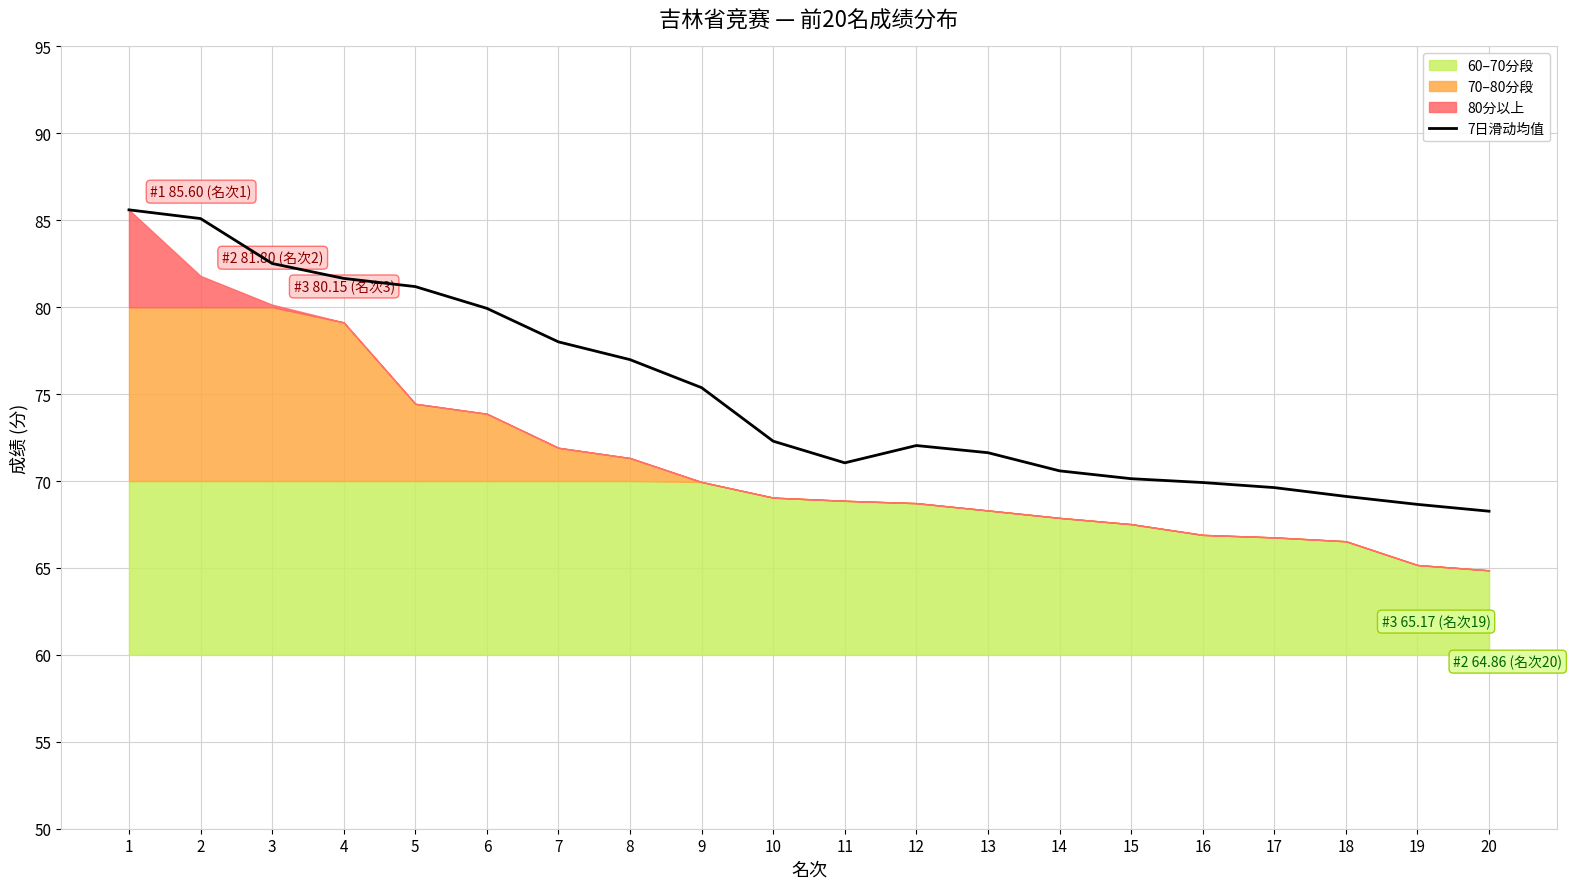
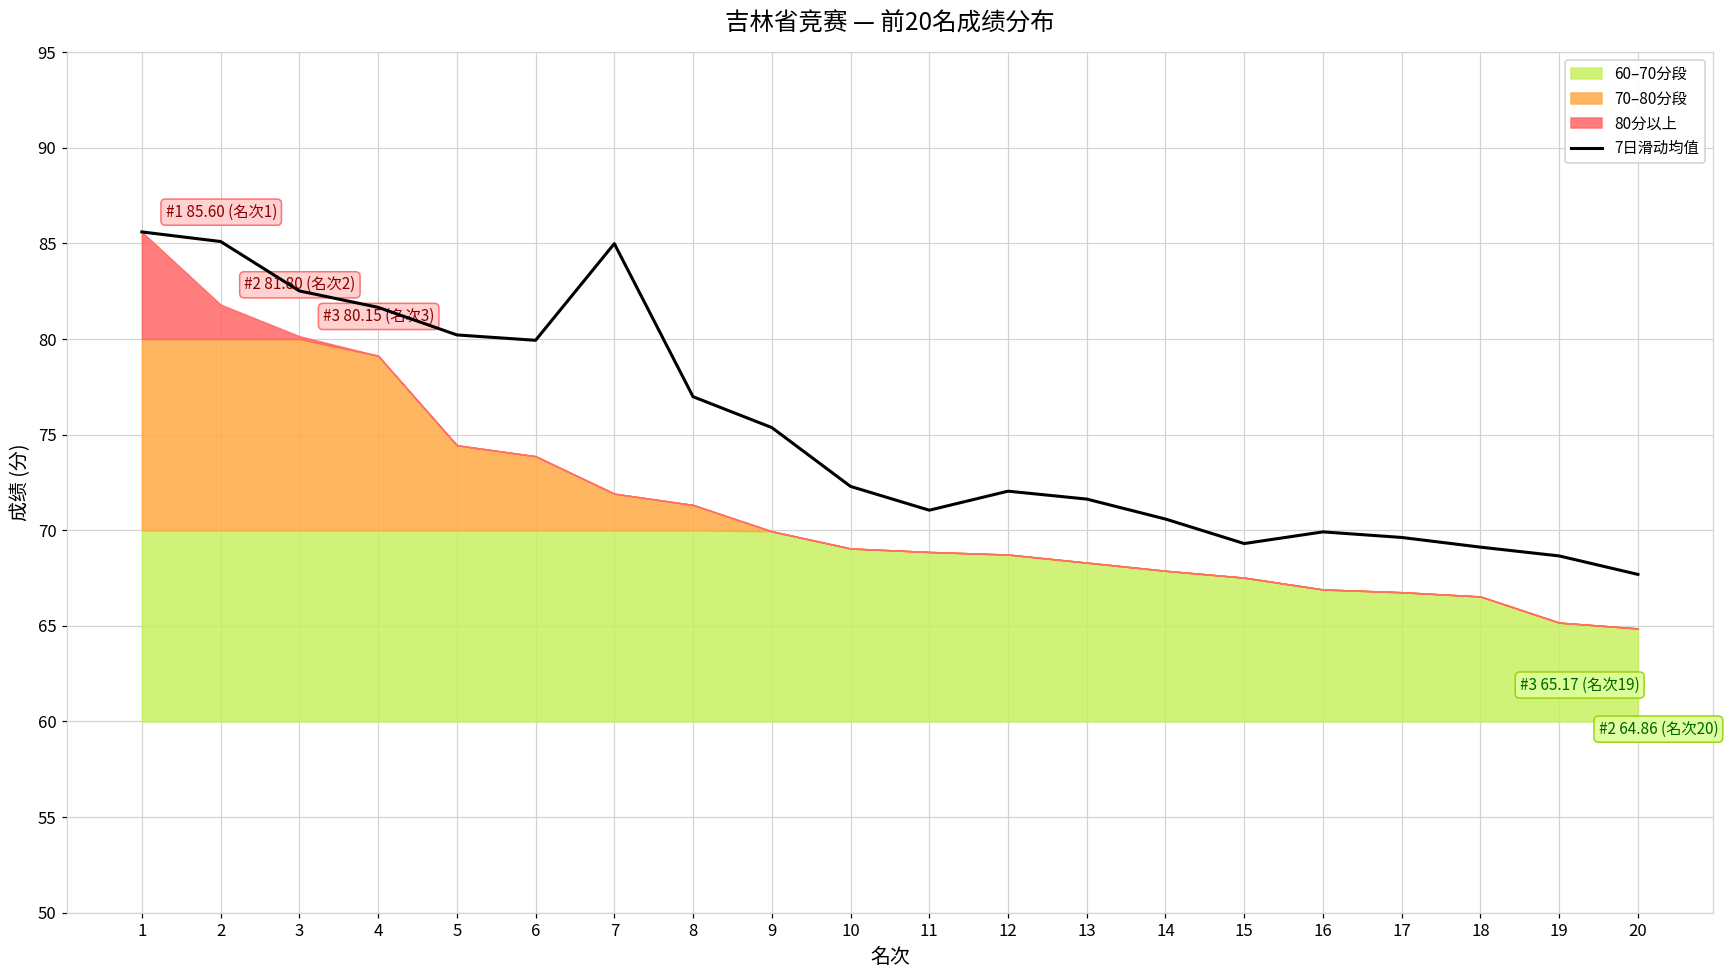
  {
    "60–70分段": {
      "1": 70.0,
      "2": 70.0,
      "3": 70.0,
      "4": 70.0,
      "5": 70.0,
      "6": 70.0,
      "7": 70.0,
      "8": 70.0
    },
    "7日滑动均值": {
-     "5": 81.2,
+     "5": 80.2,
      "6": 79.9,
-     "7": 78.0,
+     "7": 85.0,
      "8": 77.0,
      "9": 75.4,
      "10": 72.3,
      "11": 71.0,
      "12": 72.0,
      "13": 71.6,
      "14": 70.6,
-     "15": 70.1,
+     "15": 69.3,
      "16": 69.9,
      "17": 69.6,
      "18": 69.1,
      "19": 68.7,
-     "20": 68.3
+     "20": 67.7
    }
  }
